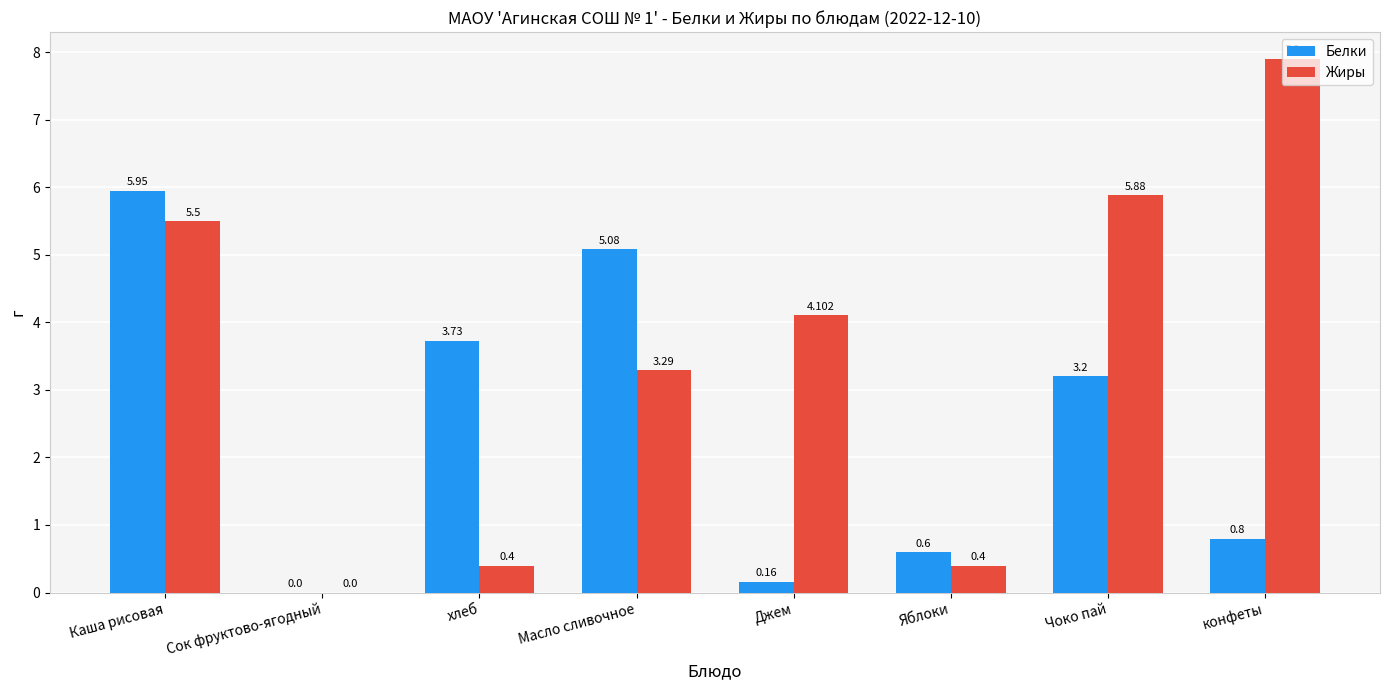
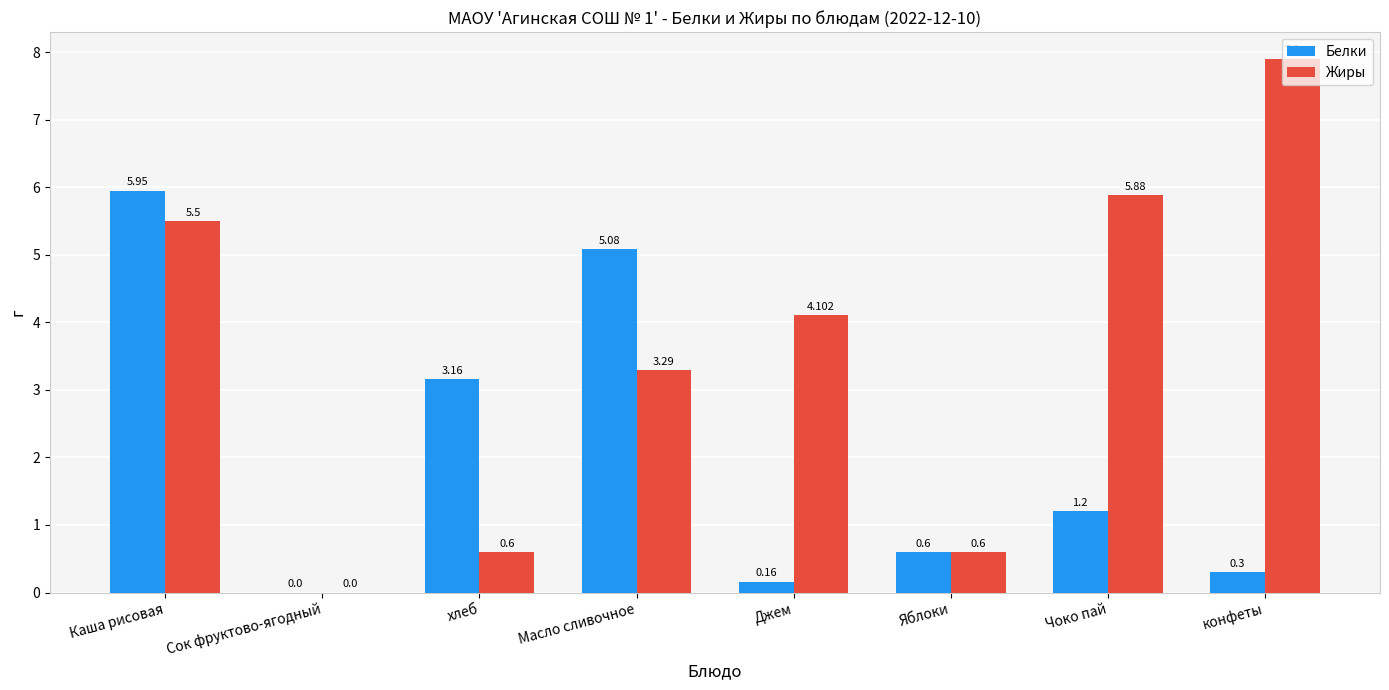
  {
    "Белки": {
      "Каша рисовая": 5.95,
      "Сок фруктово-ягодный": 0.0,
-     "хлеб": 3.73,
+     "хлеб": 3.16,
      "Масло сливочное": 5.08,
      "Джем": 0.16,
      "Яблоки": 0.6,
-     "Чоко пай": 3.2,
-     "конфеты": 0.8
+     "Чоко пай": 1.2,
+     "конфеты": 0.3
    },
    "Жиры": {
      "Каша рисовая": 5.5,
      "Сок фруктово-ягодный": 0.0,
-     "хлеб": 0.4,
+     "хлеб": 0.6,
      "Масло сливочное": 3.29,
      "Джем": 4.102,
-     "Яблоки": 0.4,
+     "Яблоки": 0.6,
      "Чоко пай": 5.88
    }
  }
